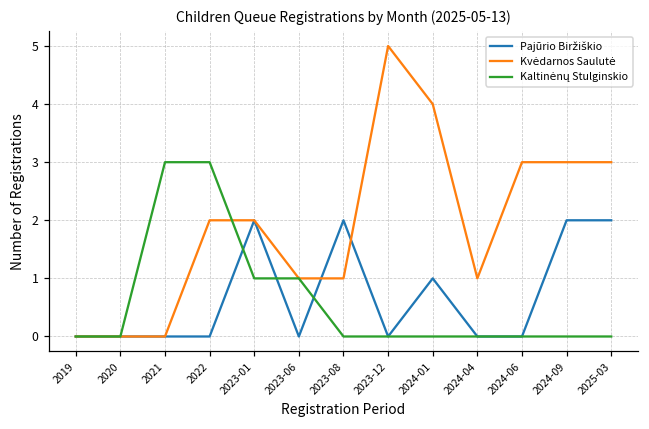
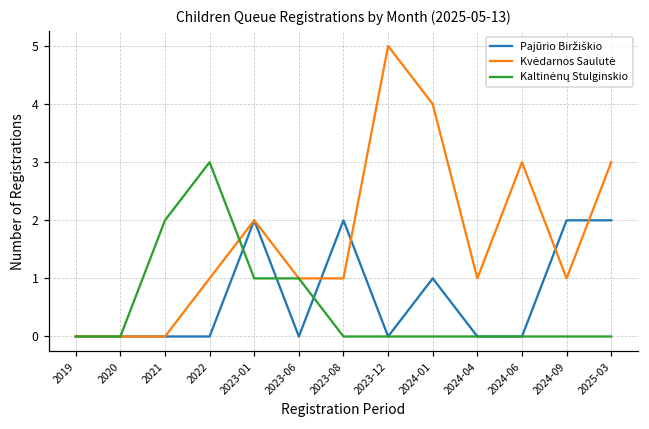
  {
    "Pajūrio Biržiškio": {
      "2022": 0,
      "2023-06": 0,
      "2023-08": 2,
      "2024-01": 1,
      "2024-09": 2,
      "2025-03": 2
    },
    "Kvėdarnos Saulutė": {
-     "2022": 2,
+     "2022": 1,
      "2023-08": 1,
      "2023-12": 5,
      "2024-01": 4,
      "2024-04": 1,
      "2024-06": 3,
-     "2024-09": 3,
+     "2024-09": 1,
      "2025-03": 3
    },
    "Kaltinėnų Stulginskio": {
-     "2021": 3,
+     "2021": 2,
      "2022": 3,
      "2023-01": 1,
      "2023-08": 0,
      "2024-01": 0,
      "2024-09": 0,
      "2025-03": 0
    }
  }
